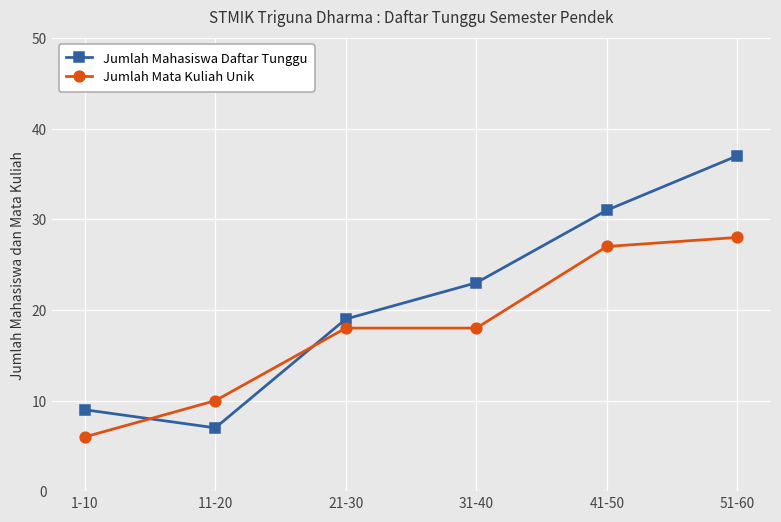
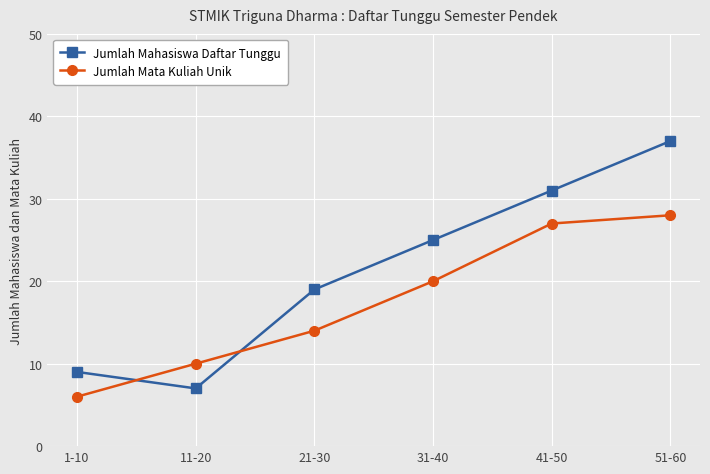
  {
    "Jumlah Mahasiswa Daftar Tunggu": {
      "1-10": 9,
      "11-20": 7,
      "21-30": 19,
-     "31-40": 23,
+     "31-40": 25,
      "41-50": 31,
      "51-60": 37
    },
    "Jumlah Mata Kuliah Unik": {
      "1-10": 6,
      "11-20": 10,
-     "21-30": 18,
-     "31-40": 18,
+     "21-30": 14,
+     "31-40": 20,
      "41-50": 27,
      "51-60": 28
    }
  }
